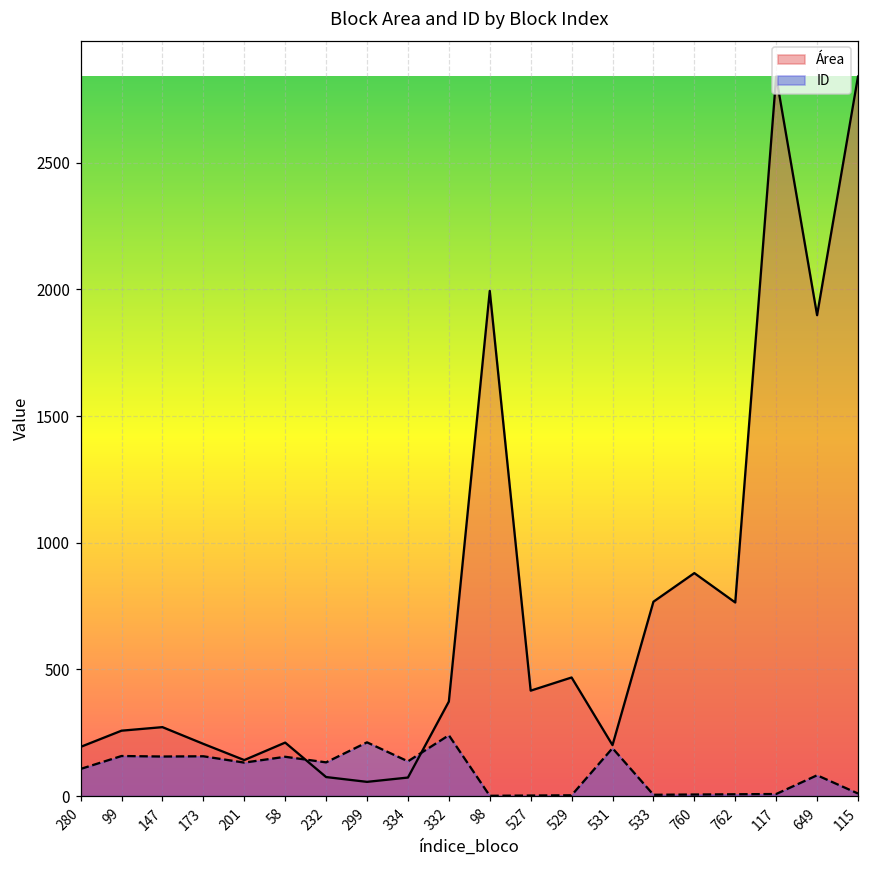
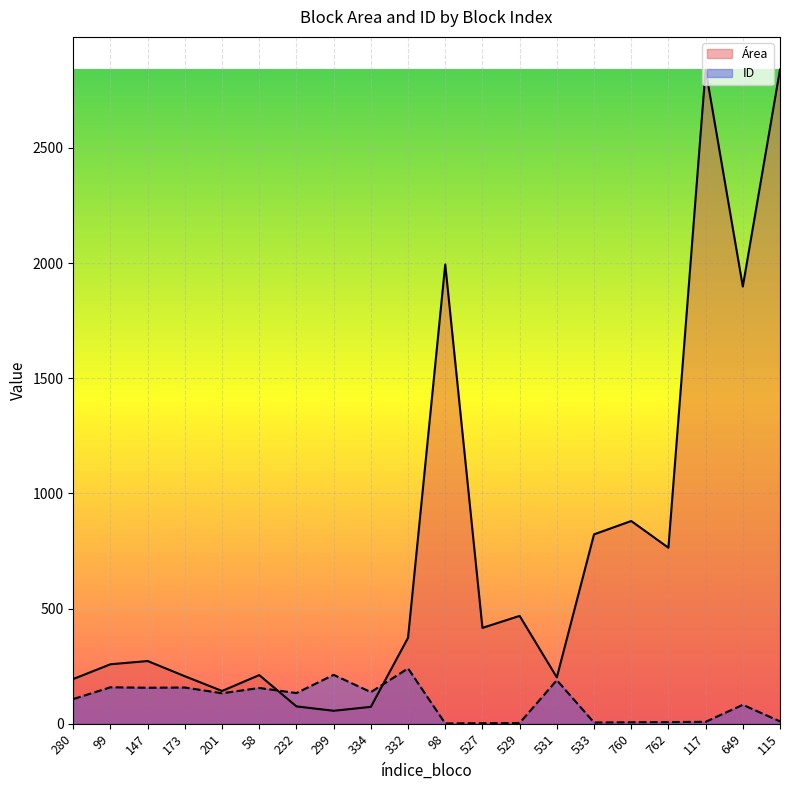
  {
    "Área": {
      "280": 190,
      "99": 260,
      "147": 270,
      "173": 210,
      "58": 210,
      "232": 80,
      "299": 60,
      "334": 70,
      "332": 370,
      "98": 1990,
      "527": 420,
      "529": 470,
      "531": 200,
-     "533": 770,
+     "533": 820,
      "760": 880,
      "762": 760,
      "649": 1900,
      "115": 2840
    },
    "ID": {
      "280": 110,
      "99": 160,
      "147": 160,
      "173": 160,
      "58": 160,
      "232": 130,
      "299": 210,
      "334": 140,
      "332": 240,
      "98": 0,
      "527": 0,
      "529": 0,
      "531": 190,
      "533": 10,
      "760": 10,
      "762": 10,
      "117": 10,
      "649": 80,
      "115": 10
    }
  }
